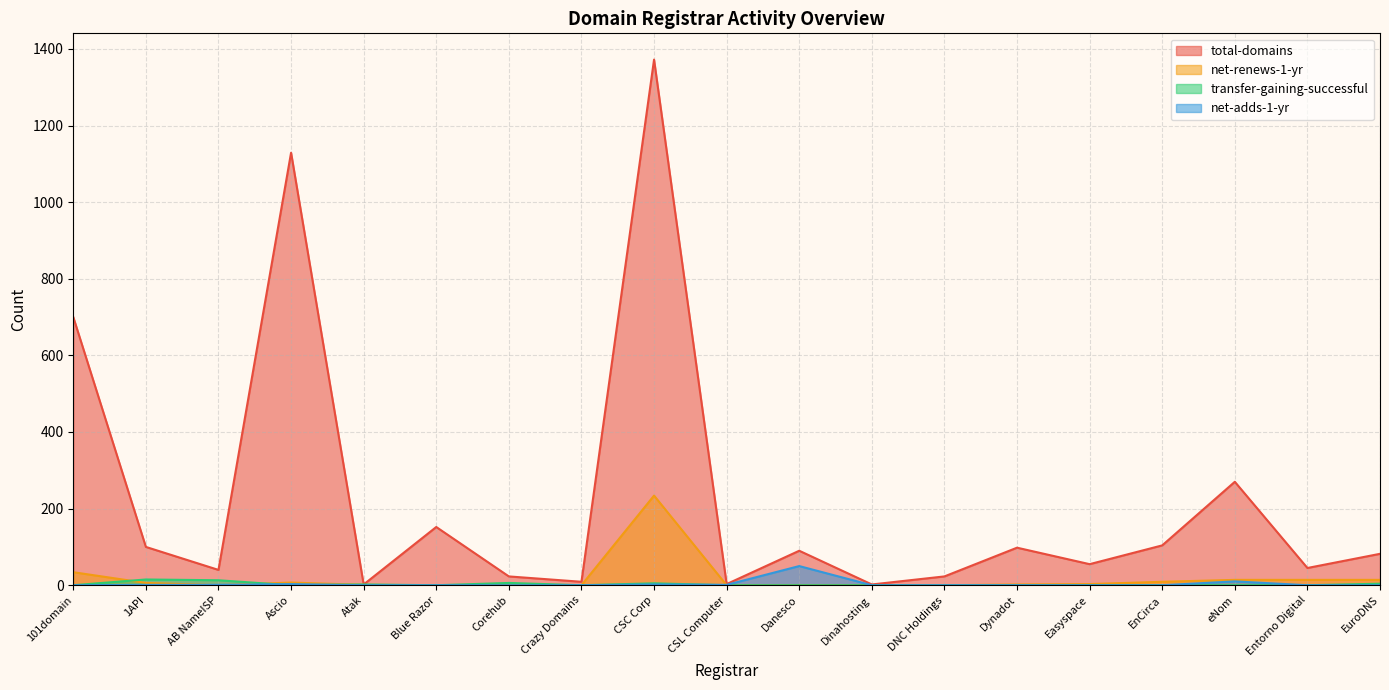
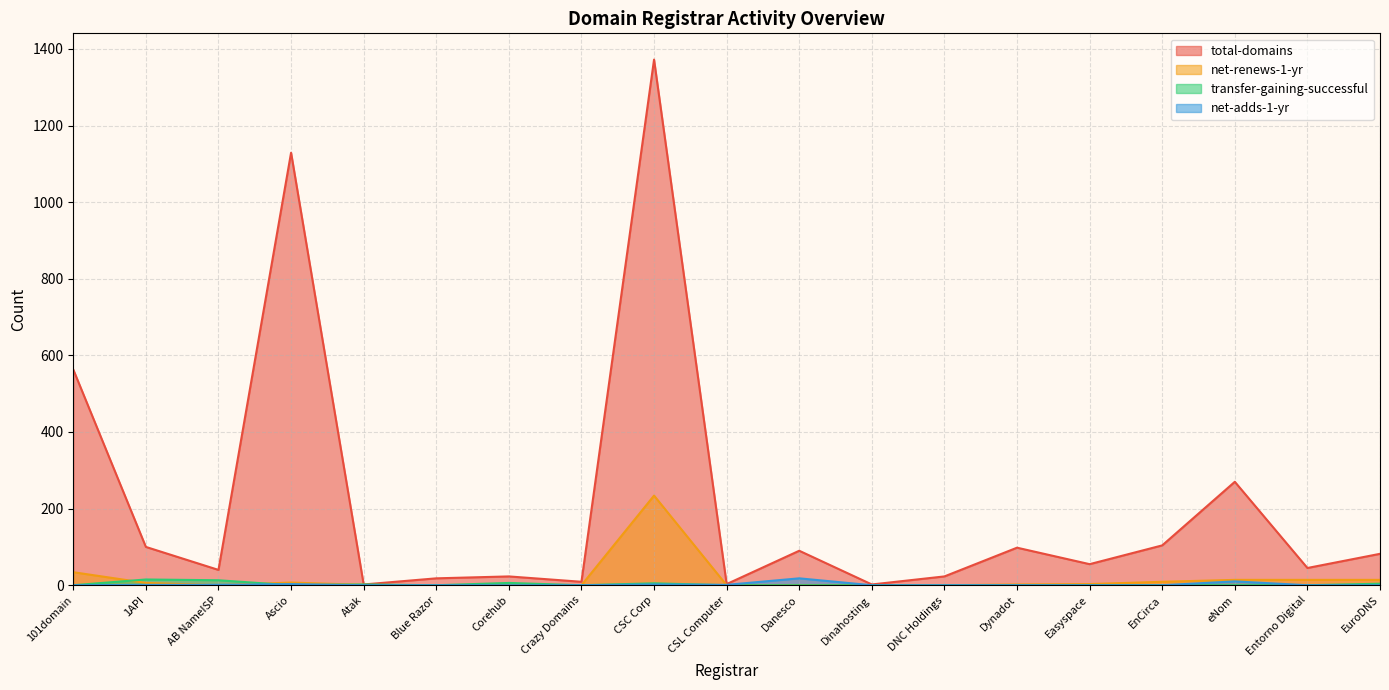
  {
    "total-domains": {
-     "101domain": 700,
+     "101domain": 560,
      "1API": 100,
      "AB NameISP": 40,
      "Ascio": 1130,
-     "Blue Razor": 150,
+     "Blue Razor": 20,
      "Corehub": 20,
      "Crazy Domains": 10,
      "CSC Corp": 1370,
      "Danesco": 90,
      "DNC Holdings": 20,
      "Dynadot": 100,
      "Easyspace": 60,
      "EnCirca": 100,
      "eNom": 270,
      "Entorno Digital": 50,
      "EuroDNS": 80
    },
    "net-renews-1-yr": {
      "101domain": 30,
      "CSC Corp": 230,
      "EnCirca": 10,
      "Entorno Digital": 10,
      "EuroDNS": 10
    },
    "transfer-gaining-successful": {
      "1API": 20,
      "AB NameISP": 10,
      "eNom": 0
    },
    "net-adds-1-yr": {
-     "Danesco": 50
+     "Danesco": 20
    }
  }
